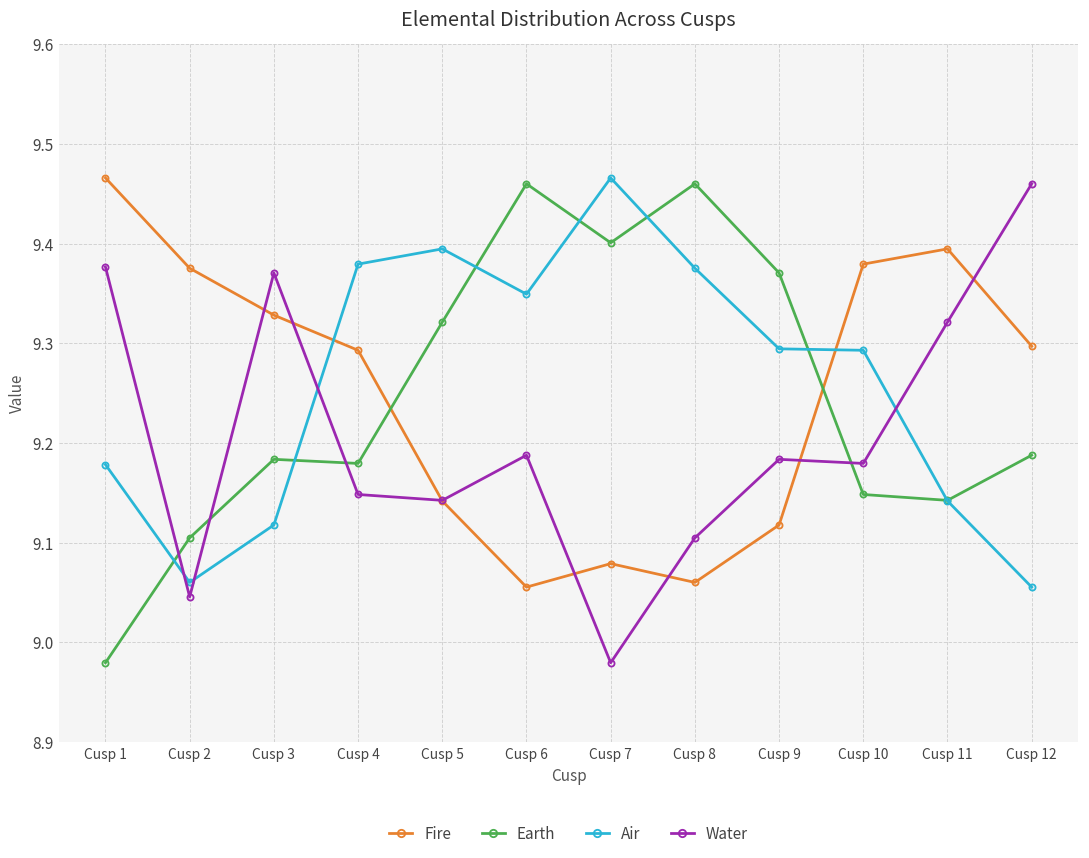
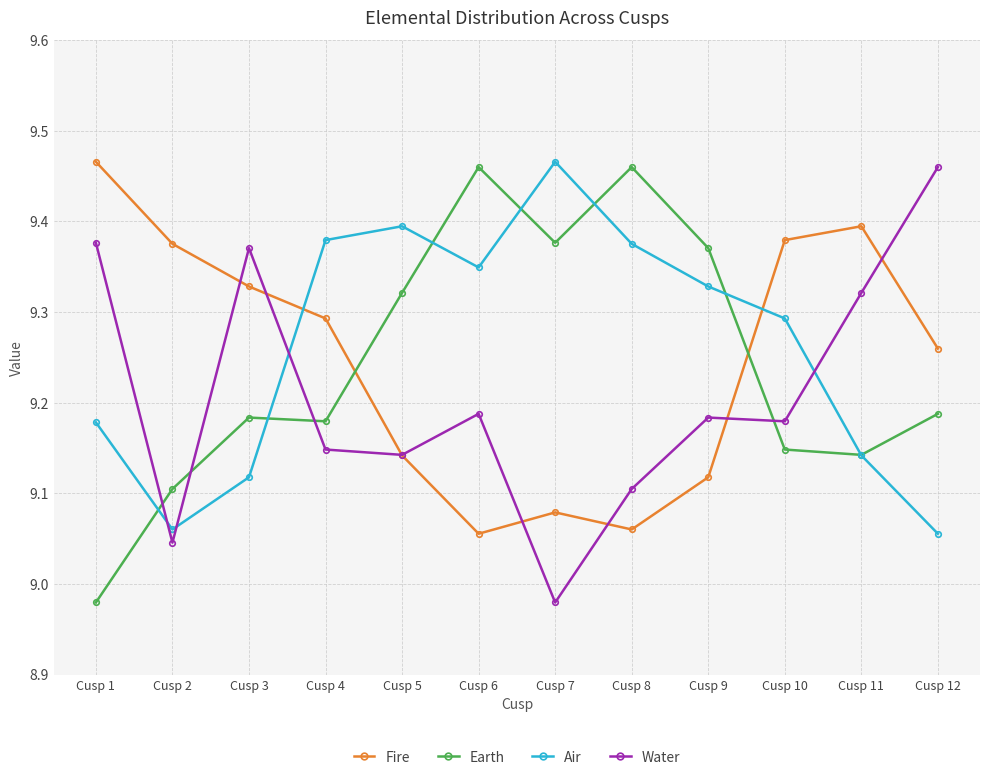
  {
    "Fire": {
      "Cusp 1": 9.47,
      "Cusp 2": 9.38,
      "Cusp 3": 9.33,
      "Cusp 4": 9.29,
      "Cusp 6": 9.06,
      "Cusp 7": 9.08,
      "Cusp 8": 9.06,
      "Cusp 9": 9.12,
      "Cusp 10": 9.38,
      "Cusp 11": 9.39,
-     "Cusp 12": 9.30
+     "Cusp 12": 9.26
    },
    "Earth": {
      "Cusp 1": 8.98,
      "Cusp 2": 9.10,
      "Cusp 3": 9.18,
      "Cusp 4": 9.18,
      "Cusp 5": 9.32,
      "Cusp 6": 9.46,
-     "Cusp 7": 9.40,
+     "Cusp 7": 9.38,
      "Cusp 8": 9.46,
      "Cusp 9": 9.37,
      "Cusp 10": 9.15,
      "Cusp 12": 9.19
    },
    "Air": {
      "Cusp 1": 9.18,
      "Cusp 2": 9.06,
      "Cusp 3": 9.12,
      "Cusp 4": 9.38,
      "Cusp 5": 9.39,
      "Cusp 6": 9.35,
      "Cusp 7": 9.47,
      "Cusp 8": 9.38,
-     "Cusp 9": 9.29,
+     "Cusp 9": 9.33,
      "Cusp 10": 9.29,
      "Cusp 12": 9.06
    },
    "Water": {
      "Cusp 1": 9.38,
      "Cusp 2": 9.05,
      "Cusp 3": 9.37,
      "Cusp 4": 9.15,
      "Cusp 6": 9.19,
      "Cusp 7": 8.98,
      "Cusp 8": 9.10,
      "Cusp 9": 9.18,
      "Cusp 10": 9.18,
      "Cusp 11": 9.32,
      "Cusp 12": 9.46
    }
  }
